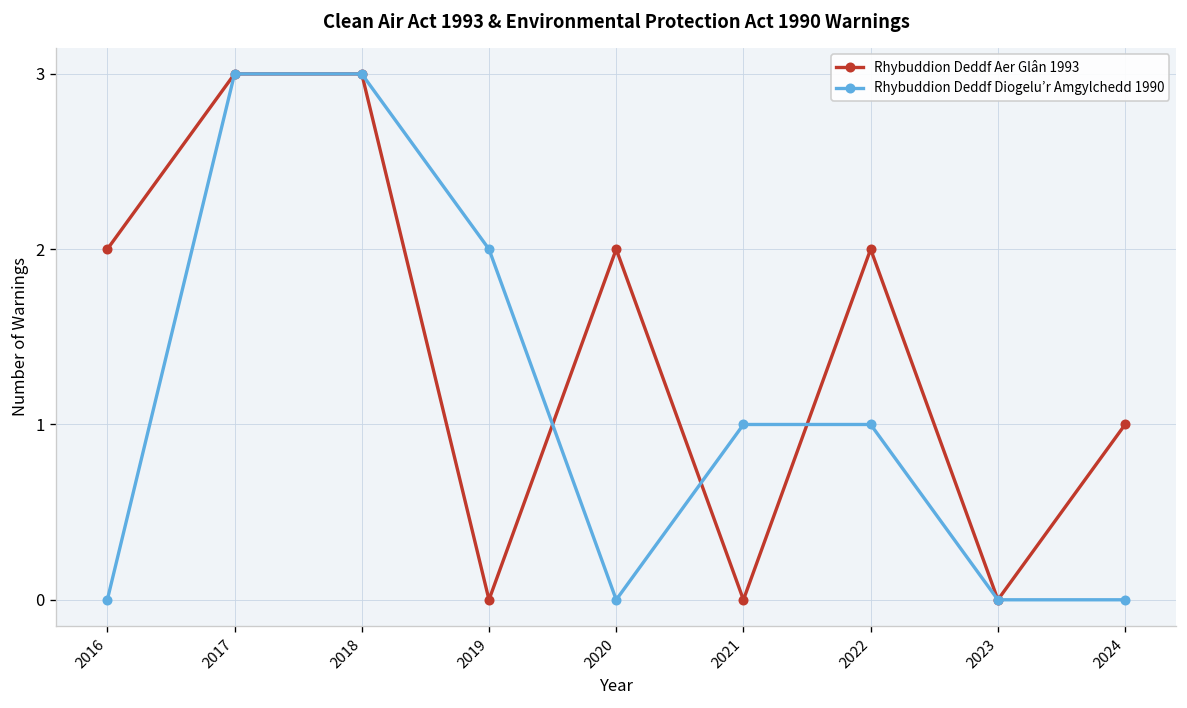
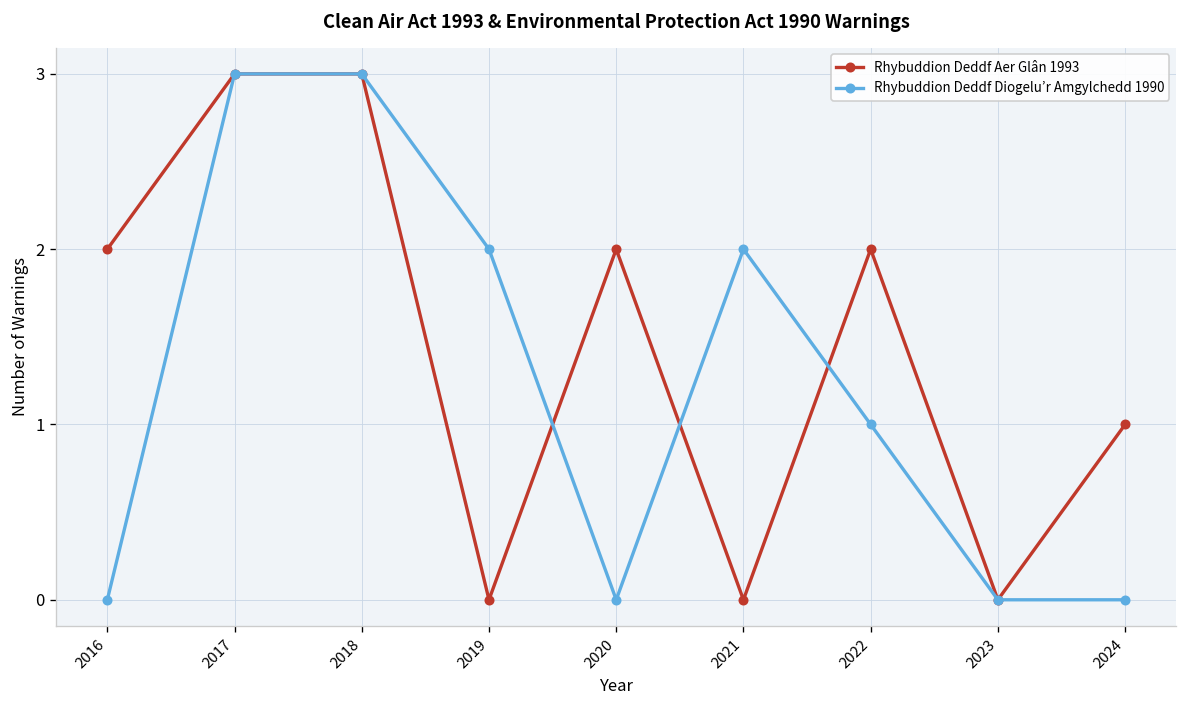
  {
    "Rhybuddion Deddf Aer Glân 1993": {
      "2016": 2,
      "2019": 0,
      "2020": 2,
      "2021": 0,
      "2022": 2,
      "2024": 1
    },
    "Rhybuddion Deddf Diogelu’r Amgylchedd 1990": {
      "2016": 0,
      "2019": 2,
      "2020": 0,
-     "2021": 1,
+     "2021": 2,
      "2022": 1,
      "2024": 0
    }
  }
